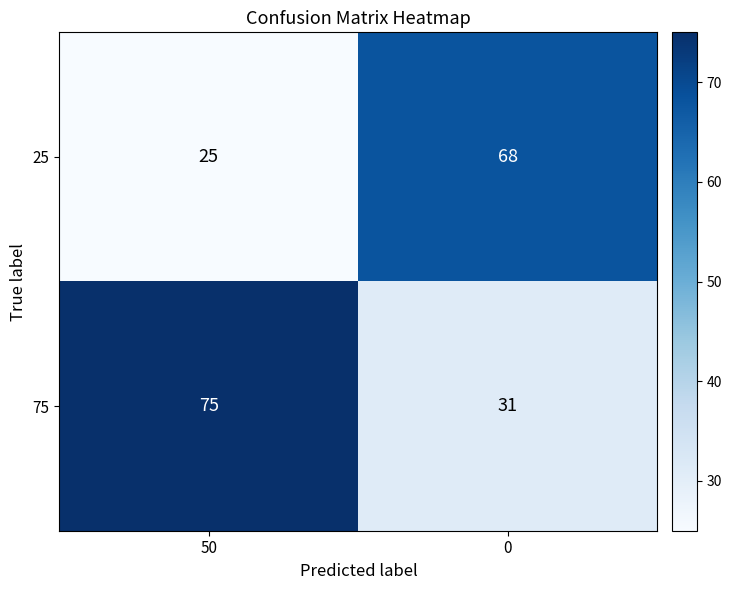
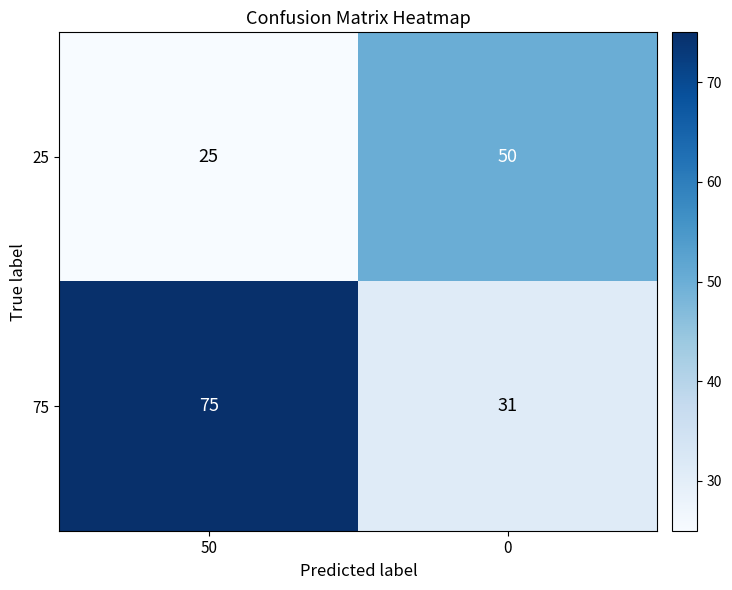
  {
    "25": {
      "50": 25,
-     "0": 68
+     "0": 50
    },
    "75": {
      "50": 75,
      "0": 31
    }
  }
